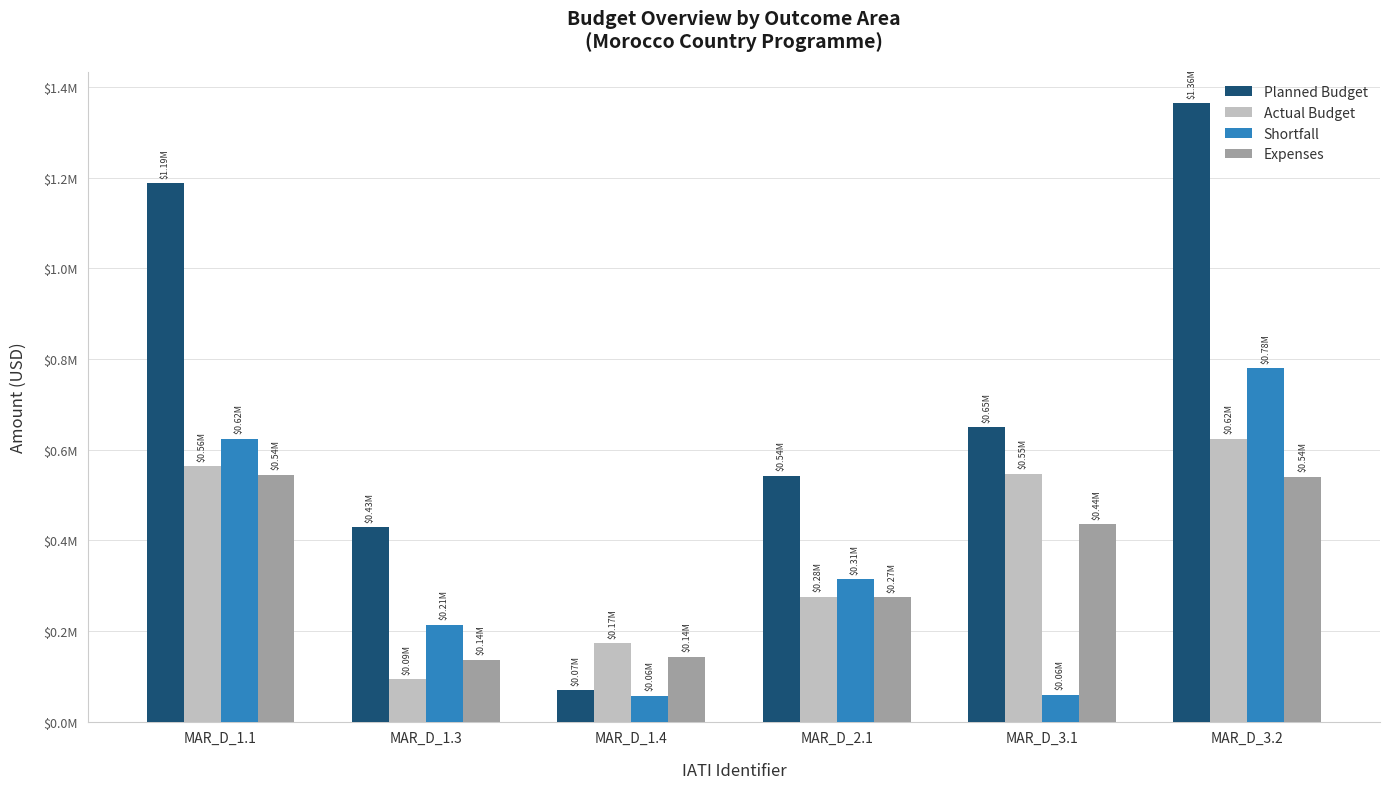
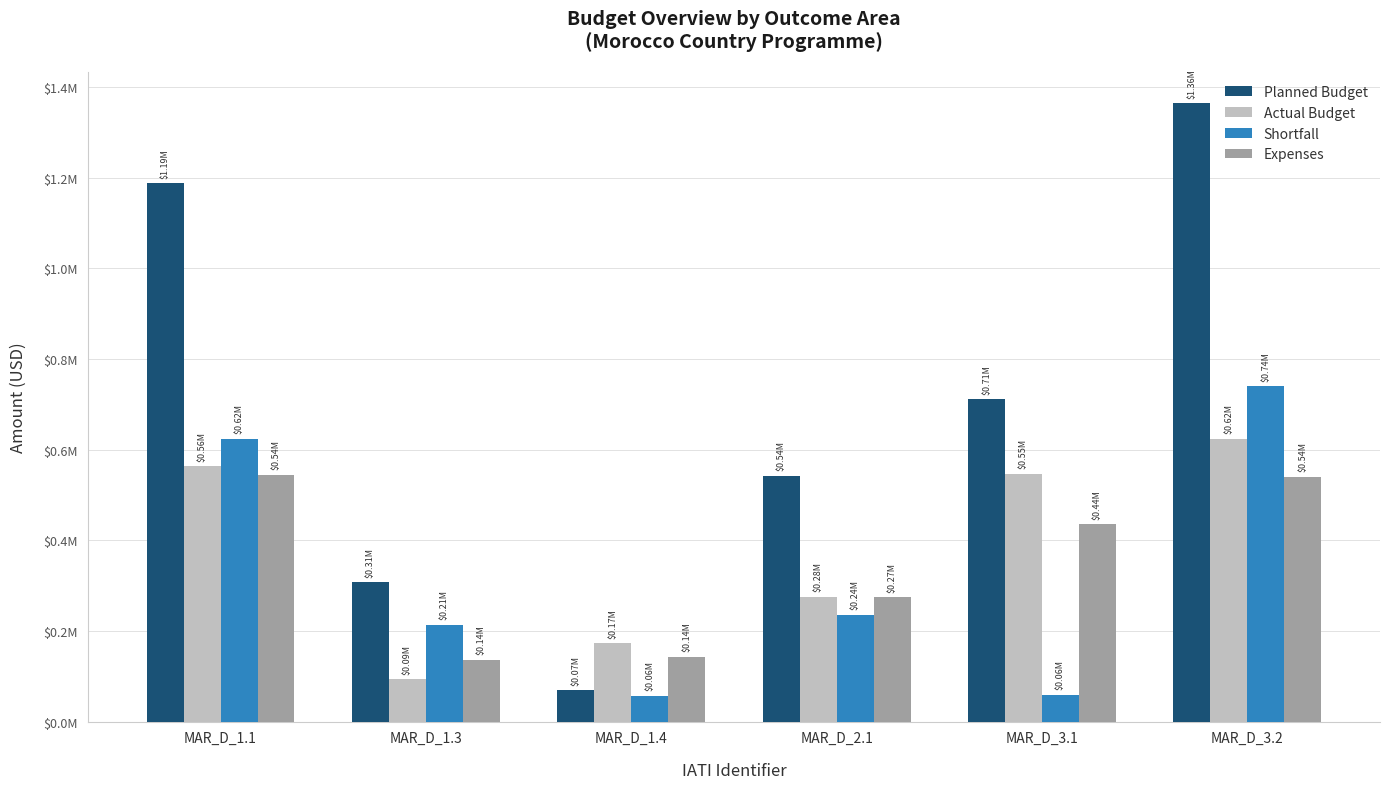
  {
    "Planned Budget": {
      "MAR_D_1.1": "$1.19M",
-     "MAR_D_1.3": "$0.43M",
+     "MAR_D_1.3": "$0.31M",
      "MAR_D_1.4": "$0.07M",
      "MAR_D_2.1": "$0.54M",
-     "MAR_D_3.1": "$0.65M",
+     "MAR_D_3.1": "$0.71M",
      "MAR_D_3.2": "$1.36M"
    },
    "Shortfall": {
      "MAR_D_1.1": "$0.62M",
      "MAR_D_1.3": "$0.21M",
      "MAR_D_1.4": "$0.06M",
-     "MAR_D_2.1": "$0.31M",
+     "MAR_D_2.1": "$0.24M",
      "MAR_D_3.1": "$0.06M",
-     "MAR_D_3.2": "$0.78M"
+     "MAR_D_3.2": "$0.74M"
    }
  }
